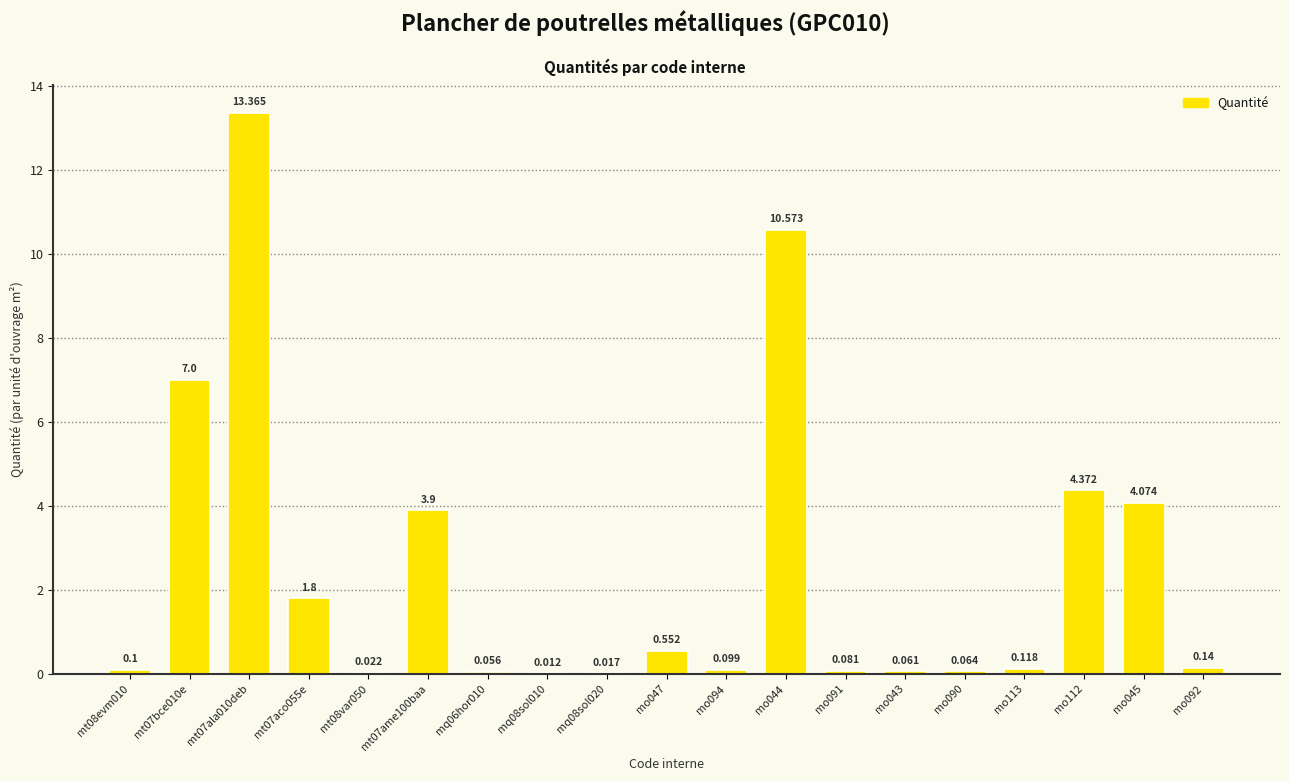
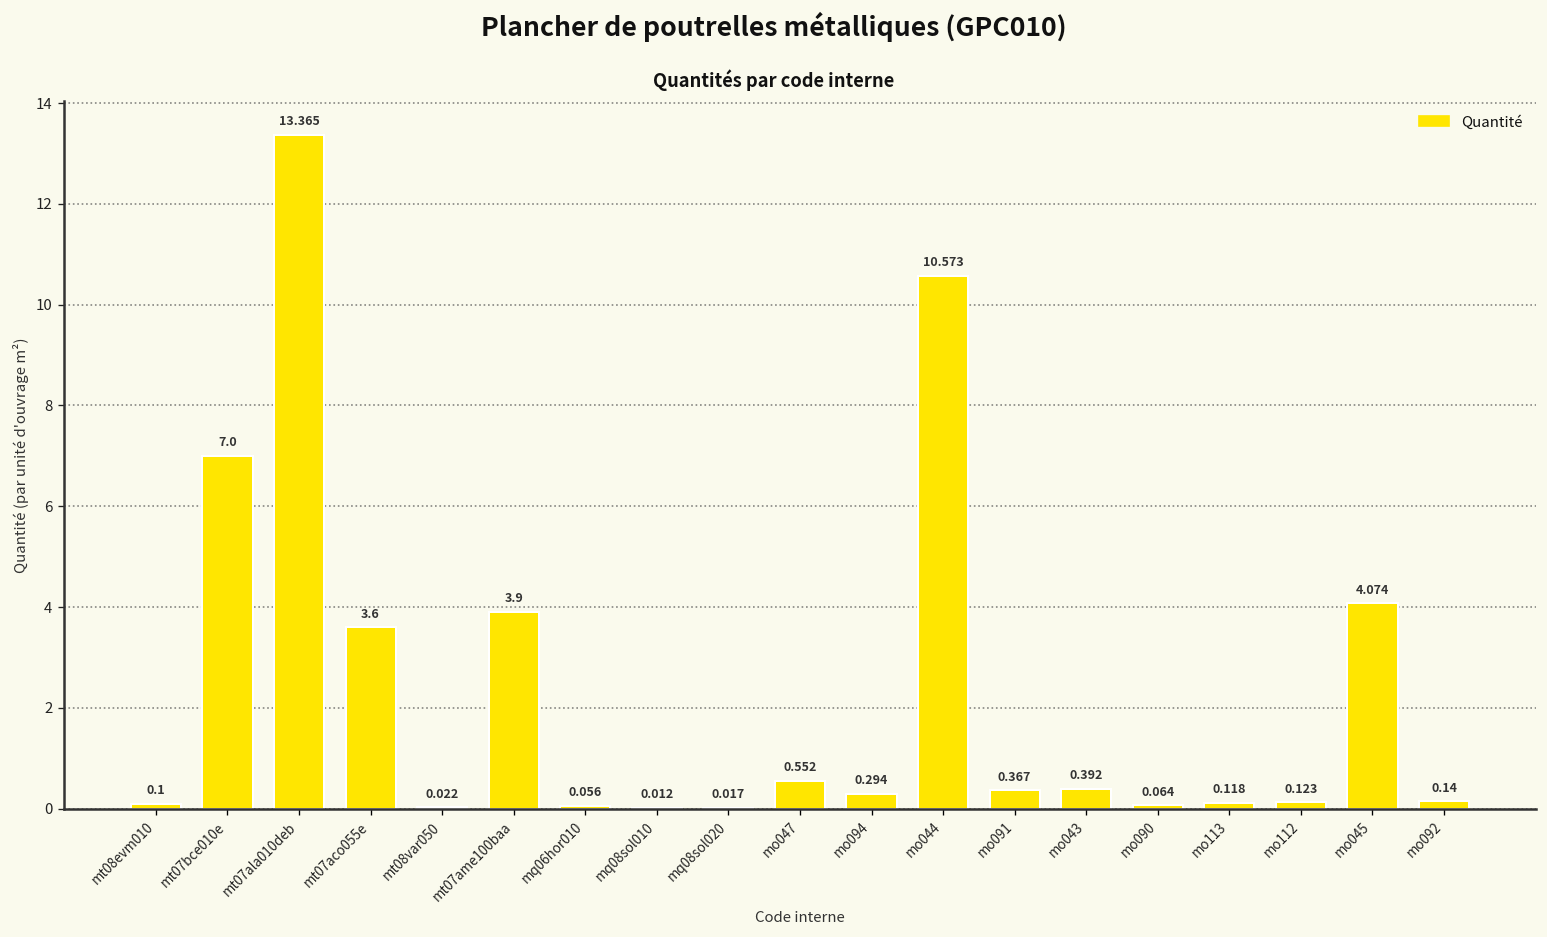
  {
    "mt08evm010": 0.1,
    "mt07bce010e": 7.0,
    "mt07ala010deb": 13.365,
-   "mt07aco055e": 1.8,
+   "mt07aco055e": 3.6,
    "mt08var050": 0.022,
    "mt07ame100baa": 3.9,
    "mq06hor010": 0.056,
    "mq08sol010": 0.012,
    "mq08sol020": 0.017,
    "mo047": 0.552,
-   "mo094": 0.099,
+   "mo094": 0.294,
    "mo044": 10.573,
-   "mo091": 0.081,
-   "mo043": 0.061,
+   "mo091": 0.367,
+   "mo043": 0.392,
    "mo090": 0.064,
    "mo113": 0.118,
-   "mo112": 4.372,
+   "mo112": 0.123,
    "mo045": 4.074,
    "mo092": 0.14
  }
